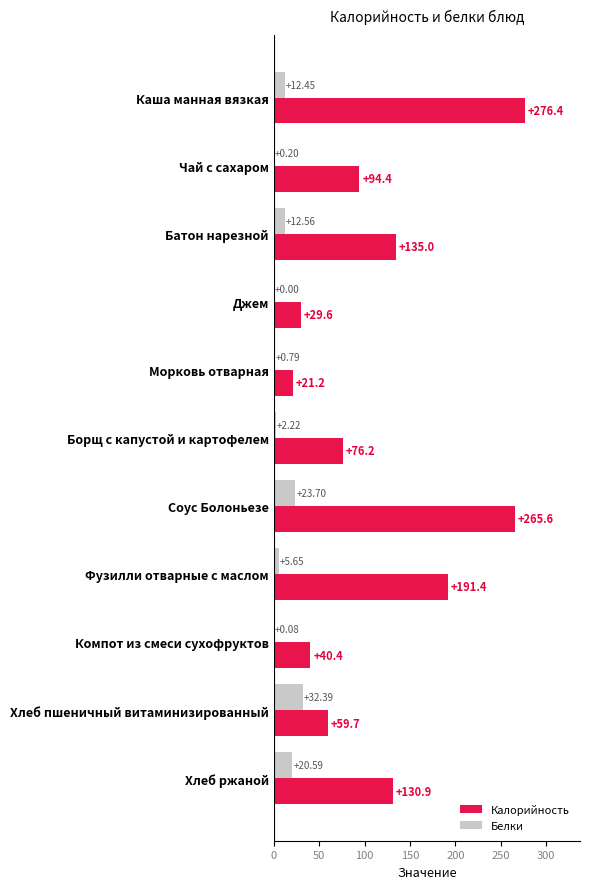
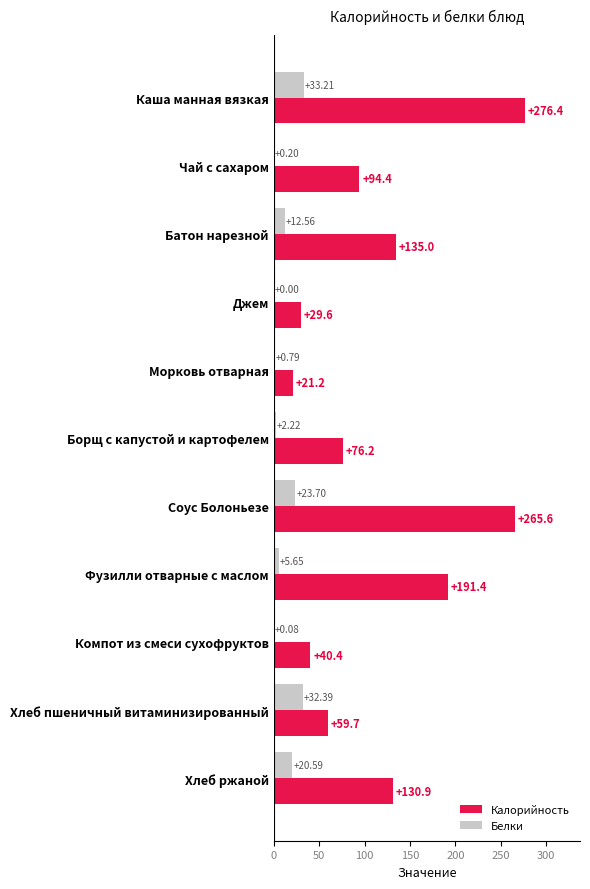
  {
    "Калорийность": {
      "Каша манная вязкая": "+276.4",
      "Чай с сахаром": "+94.4",
      "Батон нарезной": "+135.0",
      "Джем": "+29.6",
      "Морковь отварная": "+21.2",
      "Борщ с капустой и картофелем": "+76.2",
      "Соус Болоньезе": "+265.6",
      "Фузилли отварные с маслом": "+191.4",
      "Компот из смеси сухофруктов": "+40.4",
      "Хлеб пшеничный витаминизированный": "+59.7",
      "Хлеб ржаной": "+130.9"
    },
    "Белки": {
-     "Каша манная вязкая": "+12.45",
+     "Каша манная вязкая": "+33.21",
      "Чай с сахаром": "+0.20",
      "Батон нарезной": "+12.56",
      "Джем": "+0.00",
      "Морковь отварная": "+0.79",
      "Борщ с капустой и картофелем": "+2.22",
      "Соус Болоньезе": "+23.70",
      "Фузилли отварные с маслом": "+5.65",
      "Компот из смеси сухофруктов": "+0.08",
      "Хлеб пшеничный витаминизированный": "+32.39",
      "Хлеб ржаной": "+20.59"
    }
  }
